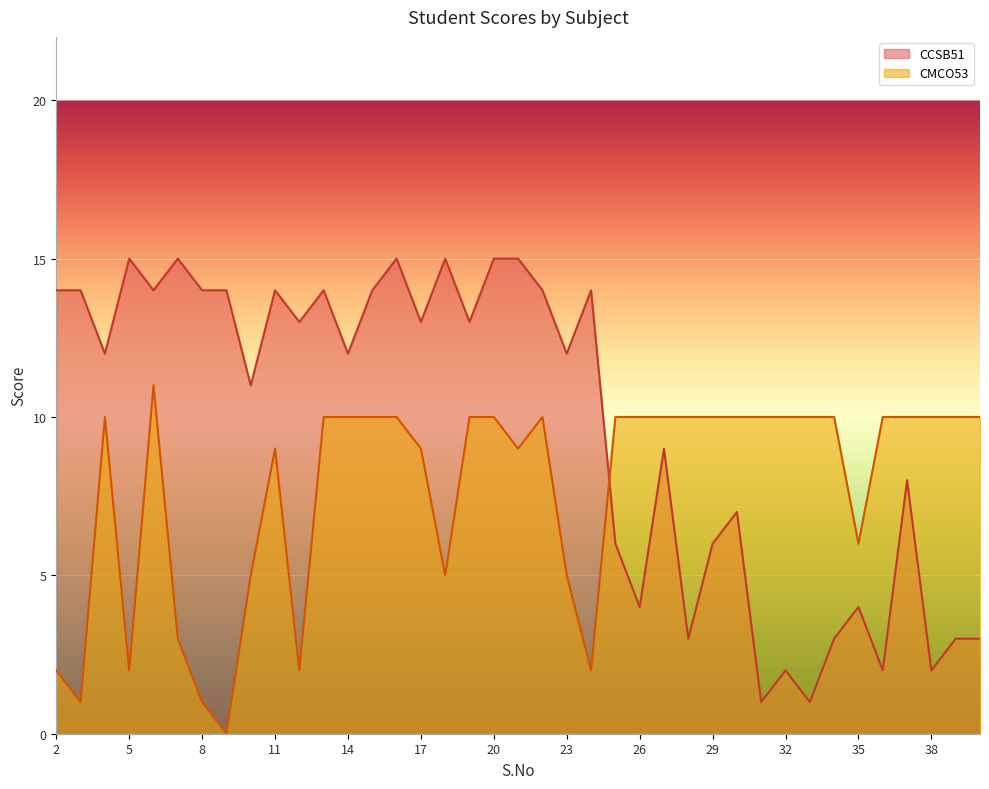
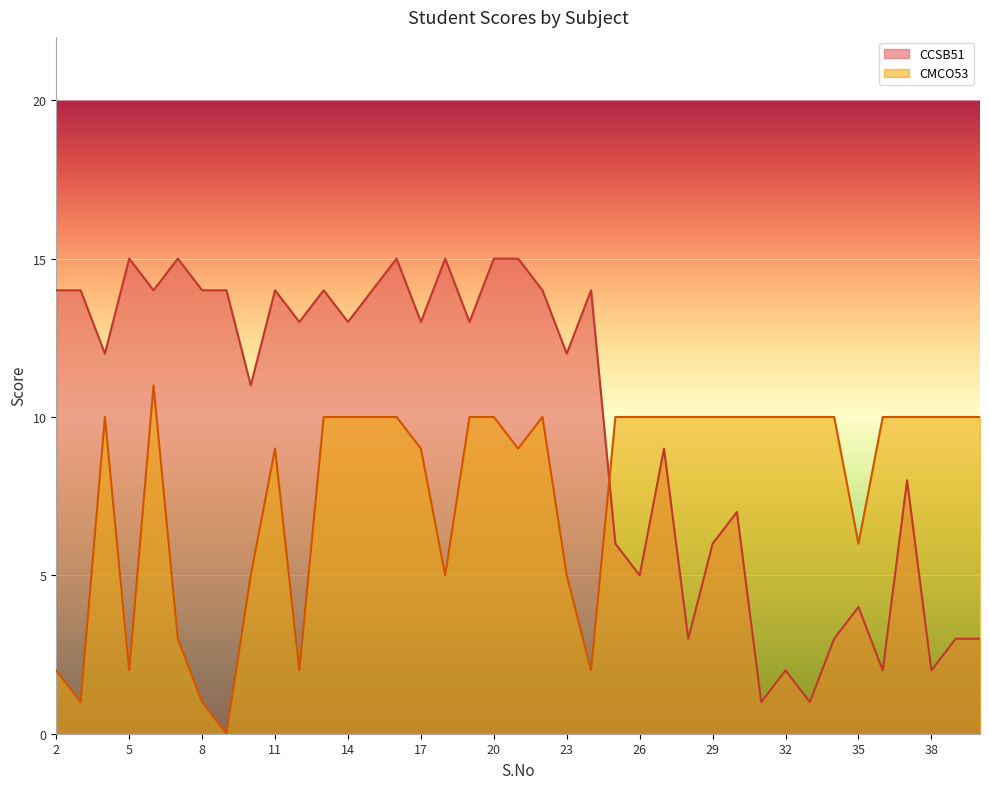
  {
    "CCSB51": {
      "2": 14,
      "5": 15,
      "8": 14,
      "11": 14,
-     "14": 12,
+     "14": 13,
      "17": 13,
      "20": 15,
      "23": 12,
-     "26": 4,
+     "26": 5,
      "29": 6,
      "32": 2,
      "35": 4,
      "38": 2
    },
    "CMCO53": {
      "2": 2,
      "5": 2,
      "8": 1,
      "11": 9,
      "14": 10,
      "17": 9,
      "20": 10,
      "23": 5,
      "26": 10,
      "29": 10,
      "32": 10,
      "35": 6,
      "38": 10
    }
  }
